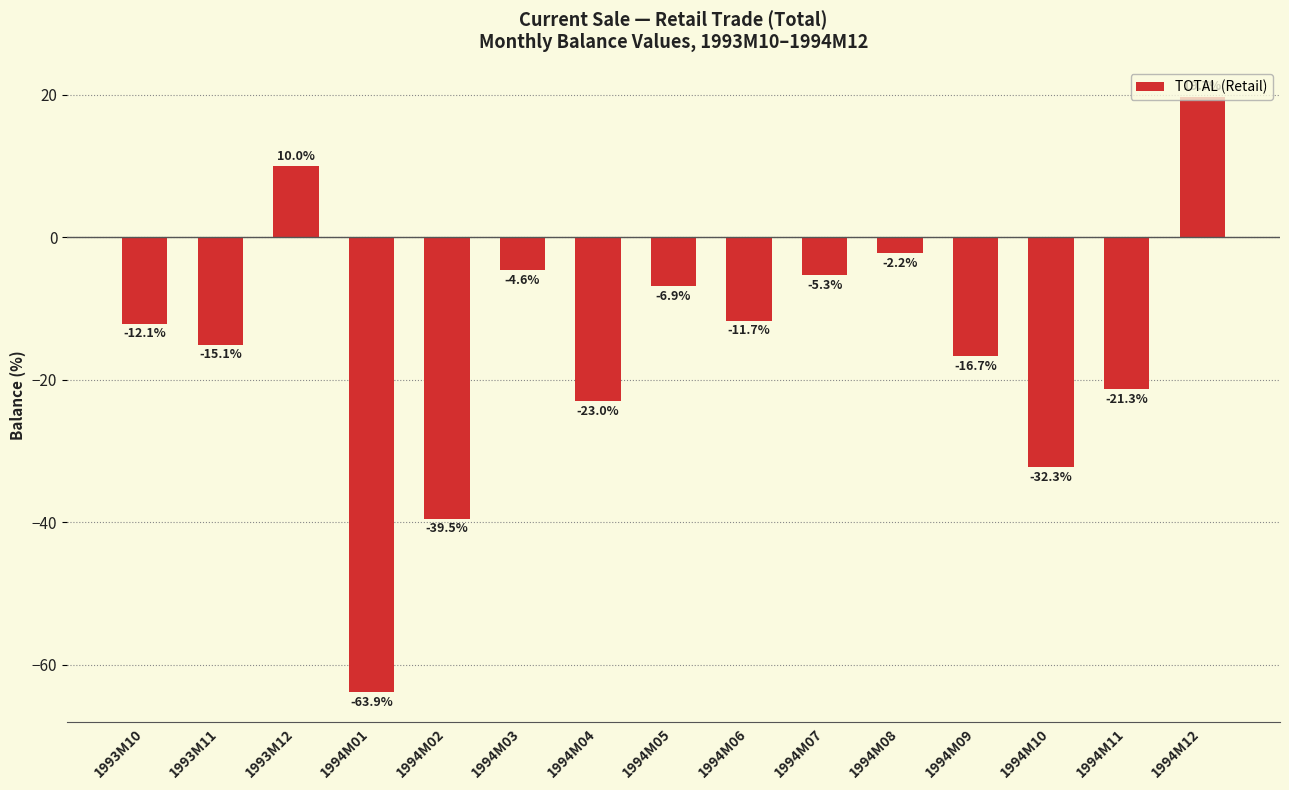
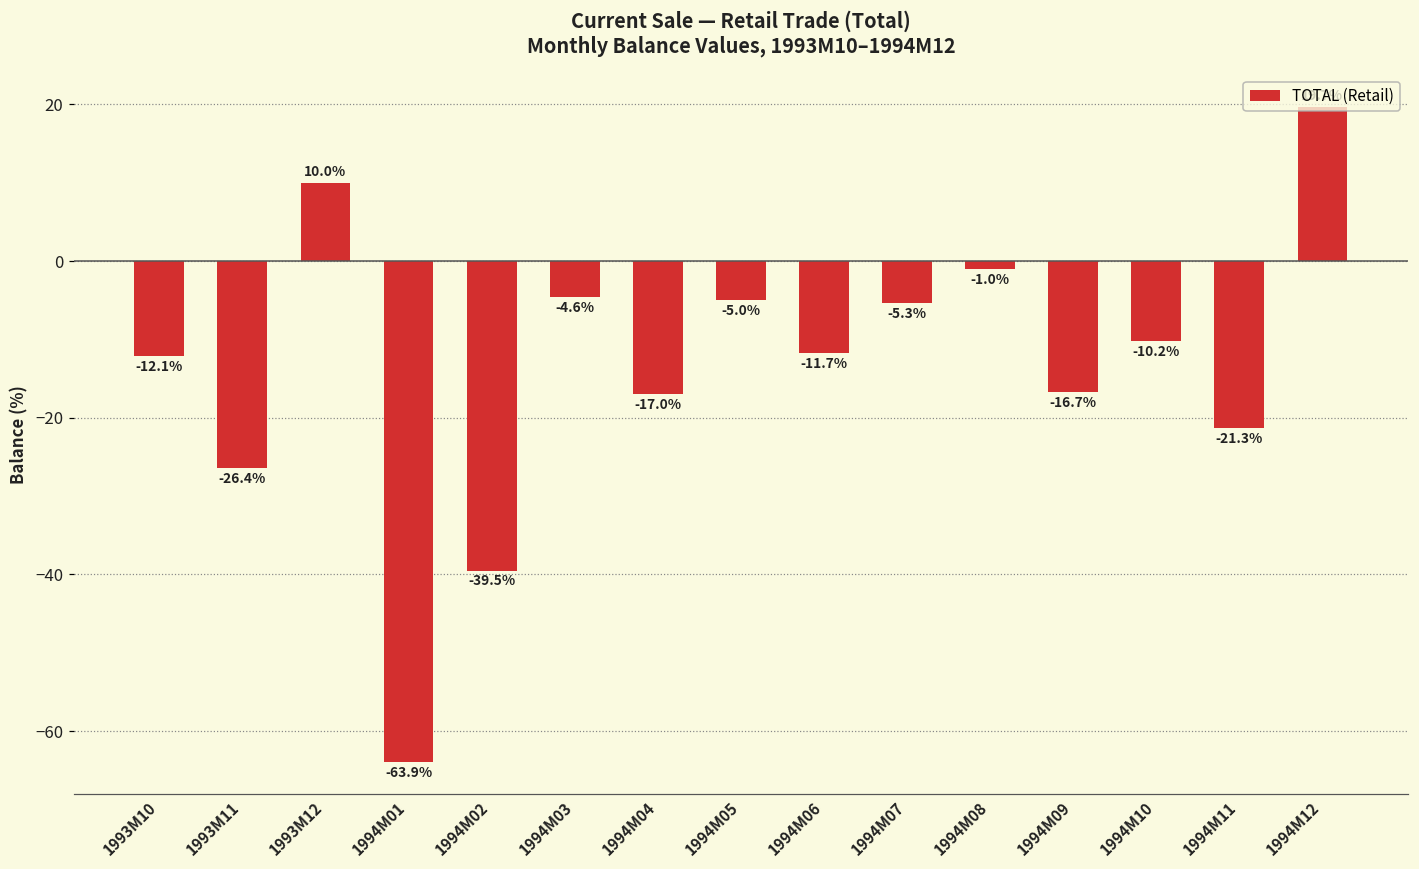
  {
    "1993M10": "-12.1%",
-   "1993M11": "-15.1%",
+   "1993M11": "-26.4%",
    "1993M12": "10.0%",
    "1994M01": "-63.9%",
    "1994M02": "-39.5%",
    "1994M03": "-4.6%",
-   "1994M04": "-23.0%",
-   "1994M05": "-6.9%",
+   "1994M04": "-17.0%",
+   "1994M05": "-5.0%",
    "1994M06": "-11.7%",
    "1994M07": "-5.3%",
-   "1994M08": "-2.2%",
+   "1994M08": "-1.0%",
    "1994M09": "-16.7%",
-   "1994M10": "-32.3%",
+   "1994M10": "-10.2%",
    "1994M11": "-21.3%"
  }
